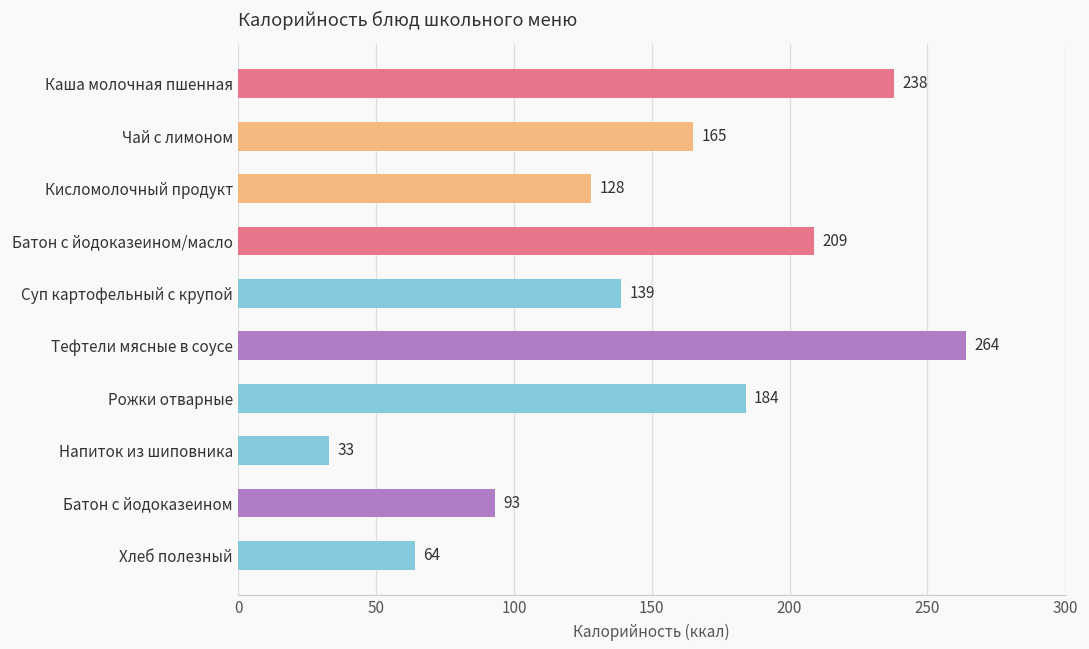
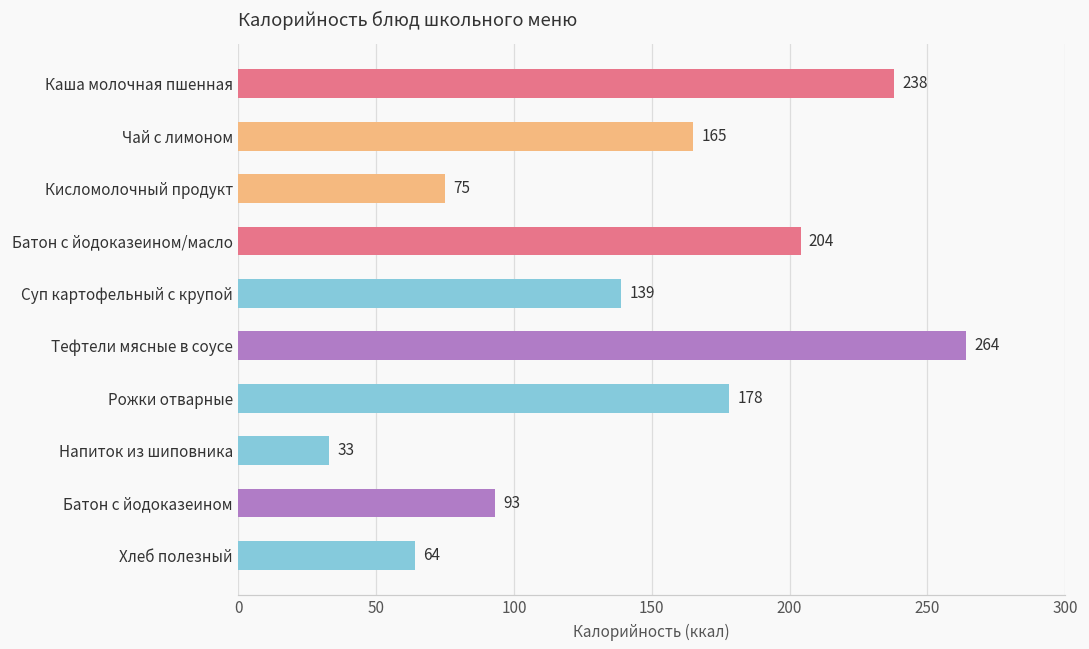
  {
    "Каша молочная пшенная": 238,
    "Чай с лимоном": 165,
-   "Кисломолочный продукт": 128,
-   "Батон с йодоказеином/масло": 209,
+   "Кисломолочный продукт": 75,
+   "Батон с йодоказеином/масло": 204,
    "Суп картофельный с крупой": 139,
    "Тефтели мясные в соусе": 264,
-   "Рожки отварные": 184,
+   "Рожки отварные": 178,
    "Напиток из шиповника": 33,
    "Батон с йодоказеином": 93,
    "Хлеб полезный": 64
  }
